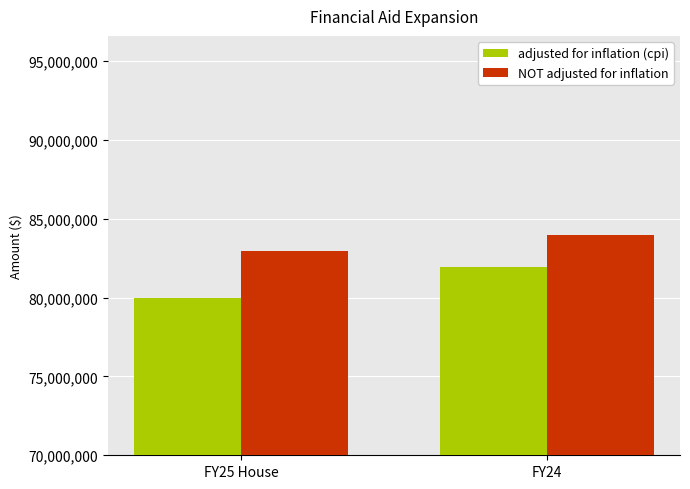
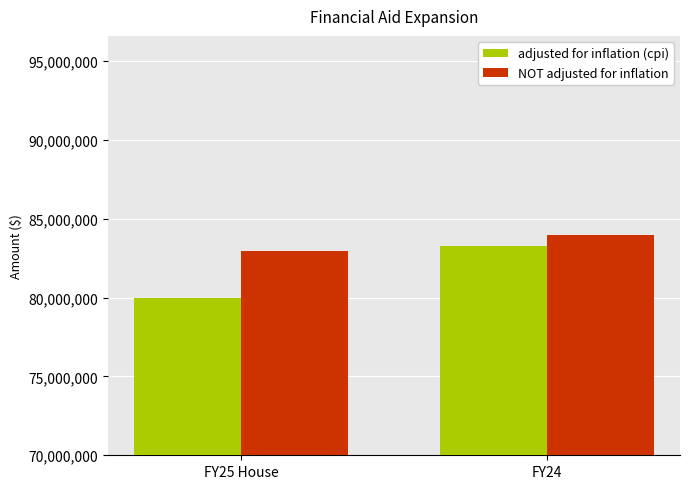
  {
    "adjusted for inflation (cpi)": {
      "FY25 House": "80,000,000",
-     "FY24": "82,000,000"
+     "FY24": "83,300,000"
    },
    "NOT adjusted for inflation": {
      "FY25 House": "83,000,000",
      "FY24": "84,000,000"
    }
  }
